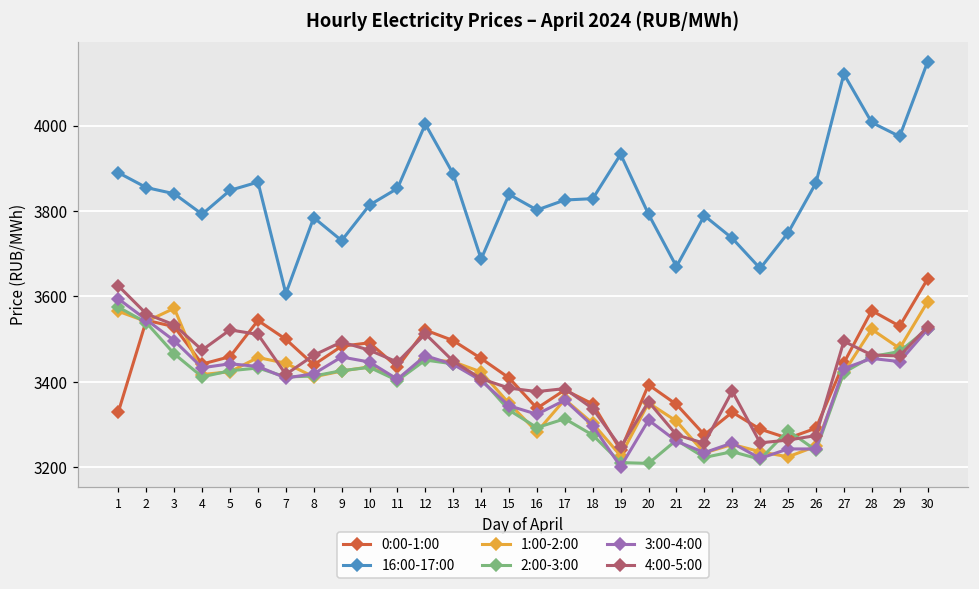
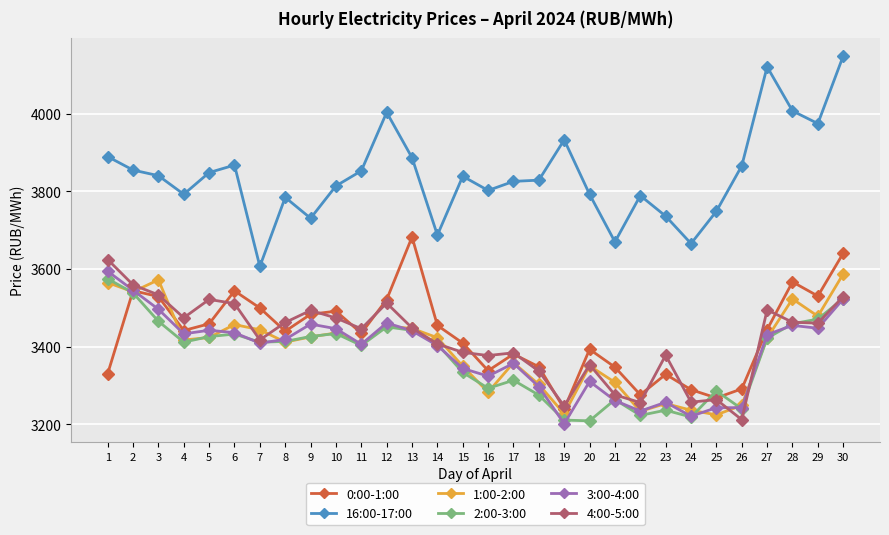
  {
    "0:00-1:00": {
      "1": 3330,
      "4": 3440,
      "5": 3460,
      "6": 3540,
      "7": 3500,
      "8": 3440,
      "9": 3480,
      "10": 3490,
      "11": 3430,
      "12": 3520,
-     "13": 3500,
+     "13": 3680,
      "14": 3450,
      "15": 3410,
      "16": 3340,
      "18": 3350,
      "19": 3240,
      "20": 3390,
      "21": 3350,
      "22": 3280,
      "23": 3330,
      "24": 3290,
      "26": 3290,
      "27": 3440,
      "28": 3570,
      "29": 3530,
      "30": 3640
    },
    "16:00-17:00": {
      "1": 3890,
      "2": 3850,
      "3": 3840,
      "4": 3790,
      "5": 3850,
      "6": 3870,
      "7": 3610,
      "8": 3780,
      "9": 3730,
      "10": 3810,
      "11": 3850,
      "12": 4000,
      "13": 3890,
      "14": 3690,
      "15": 3840,
      "16": 3800,
      "17": 3830,
      "18": 3830,
      "19": 3930,
      "20": 3790,
      "21": 3670,
      "22": 3790,
      "23": 3740,
      "24": 3670,
      "25": 3750,
      "26": 3870,
      "27": 4120,
      "28": 4010,
      "29": 3970,
      "30": 4150
    },
    "1:00-2:00": {
      "1": 3570,
      "3": 3570,
      "6": 3460,
      "7": 3440,
      "14": 3420,
      "16": 3280,
      "19": 3230,
      "21": 3310,
      "24": 3240,
      "25": 3220,
      "28": 3520,
      "29": 3480,
      "30": 3590
    },
    "2:00-3:00": {
      "1": 3580,
      "3": 3470,
      "15": 3330,
      "16": 3290,
      "17": 3310,
      "18": 3280,
      "19": 3210,
      "20": 3210,
      "22": 3220,
      "23": 3240,
      "25": 3290,
      "29": 3470
    },
    "3:00-4:00": {
      "1": 3590,
      "3": 3500,
      "4": 3430,
      "5": 3440,
      "9": 3460,
      "10": 3450,
      "12": 3460,
      "16": 3320,
      "19": 3200,
      "20": 3310,
      "25": 3240,
      "27": 3430,
      "29": 3450
    },
    "4:00-5:00": {
      "1": 3620,
      "2": 3560,
      "4": 3470,
      "5": 3520,
      "6": 3510,
      "8": 3460,
      "9": 3490,
      "10": 3470,
      "11": 3450,
      "12": 3510,
      "15": 3390,
      "16": 3380,
      "18": 3340,
      "19": 3250,
      "21": 3280,
      "22": 3260,
      "23": 3380,
      "24": 3260,
-     "26": 3270,
+     "26": 3210,
      "27": 3500,
      "29": 3460
    }
  }
